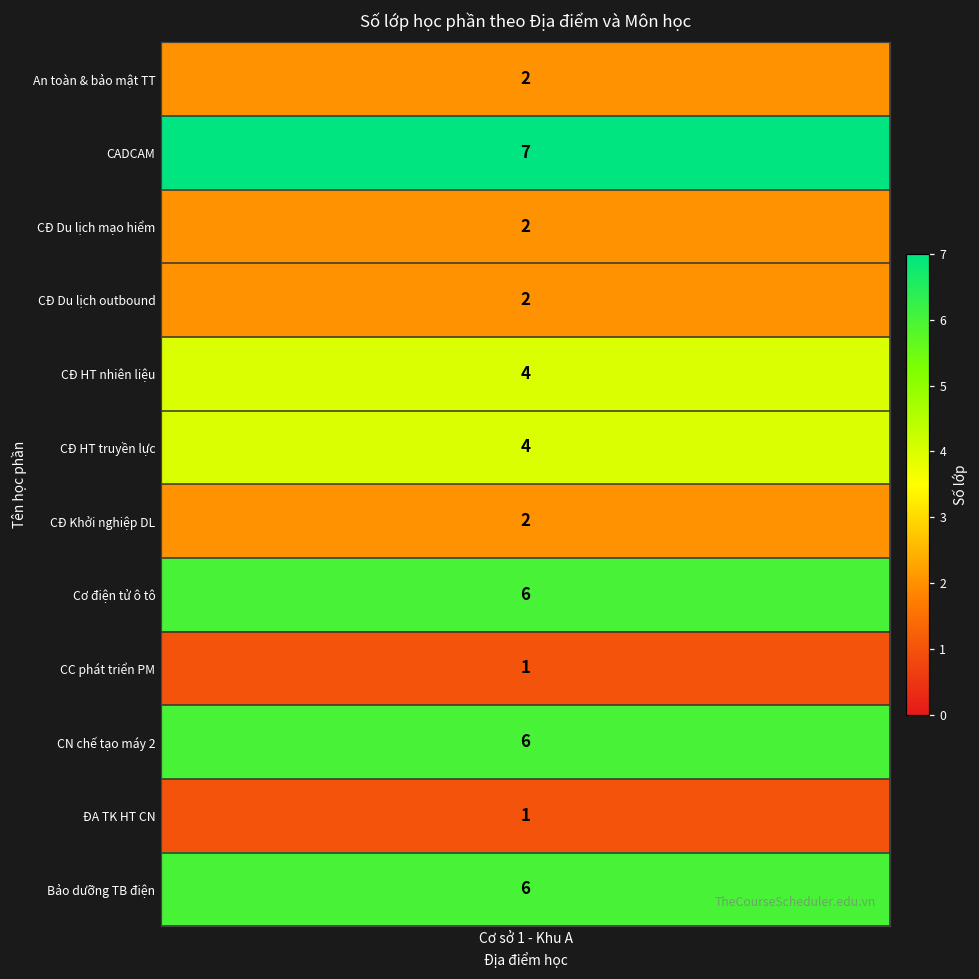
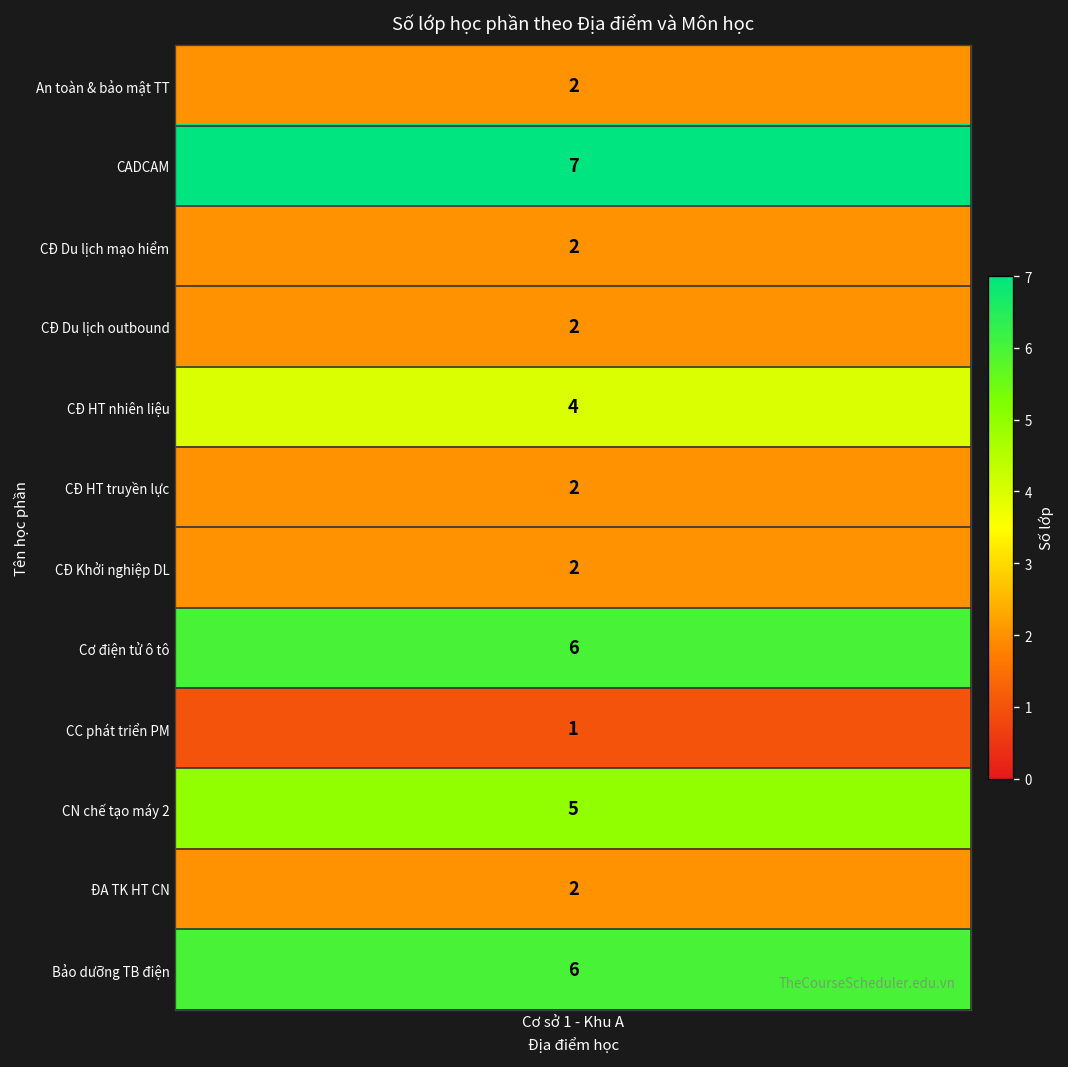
  {
    "An toàn & bảo mật TT": {
      "Cơ sở 1 - Khu A": 2
    },
    "CADCAM": {
      "Cơ sở 1 - Khu A": 7
    },
    "CĐ Du lịch mạo hiểm": {
      "Cơ sở 1 - Khu A": 2
    },
    "CĐ Du lịch outbound": {
      "Cơ sở 1 - Khu A": 2
    },
    "CĐ HT nhiên liệu": {
      "Cơ sở 1 - Khu A": 4
    },
    "CĐ HT truyền lực": {
-     "Cơ sở 1 - Khu A": 4
+     "Cơ sở 1 - Khu A": 2
    },
    "CĐ Khởi nghiệp DL": {
      "Cơ sở 1 - Khu A": 2
    },
    "Cơ điện tử ô tô": {
      "Cơ sở 1 - Khu A": 6
    },
    "CC phát triển PM": {
      "Cơ sở 1 - Khu A": 1
    },
    "CN chế tạo máy 2": {
-     "Cơ sở 1 - Khu A": 6
+     "Cơ sở 1 - Khu A": 5
    },
    "ĐA TK HT CN": {
-     "Cơ sở 1 - Khu A": 1
+     "Cơ sở 1 - Khu A": 2
    }
  }
